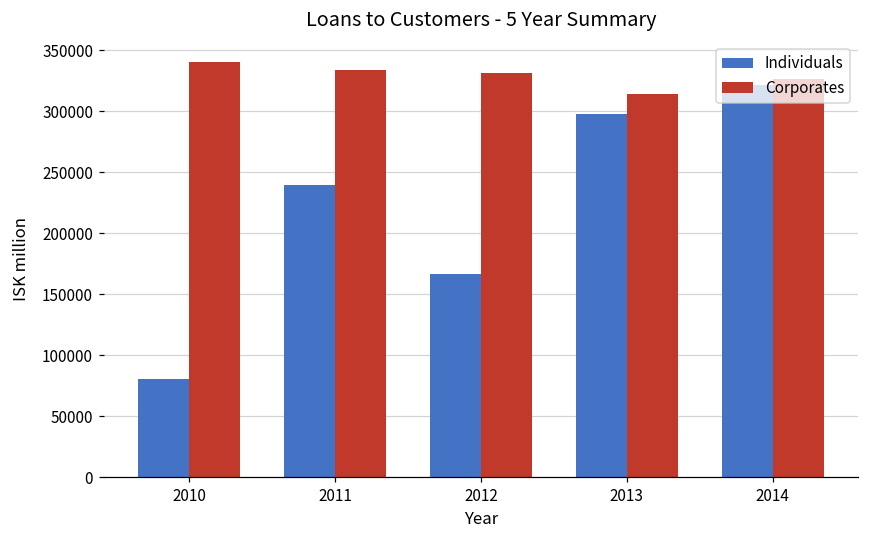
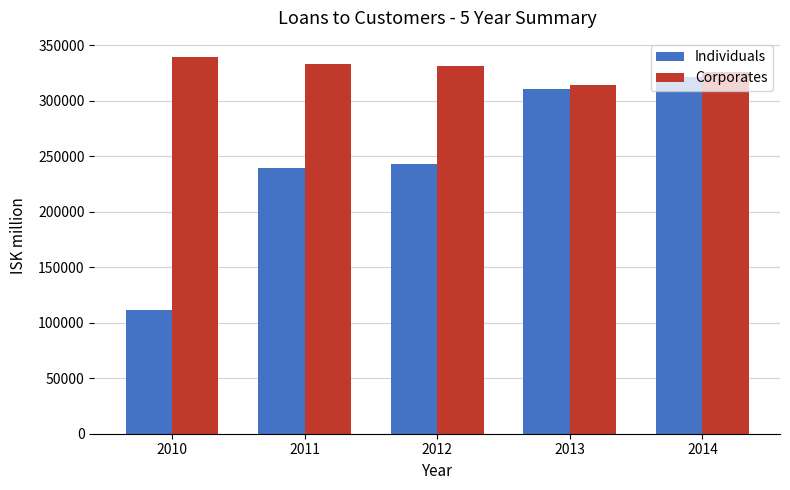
  {
    "Individuals": {
-     "2010": 81000,
+     "2010": 111000,
      "2011": 239000,
-     "2012": 166000,
-     "2013": 298000
+     "2012": 243000,
+     "2013": 310000
    },
    "Corporates": {
      "2010": 340000,
      "2011": 333000,
      "2012": 331000,
      "2013": 314000
    }
  }
